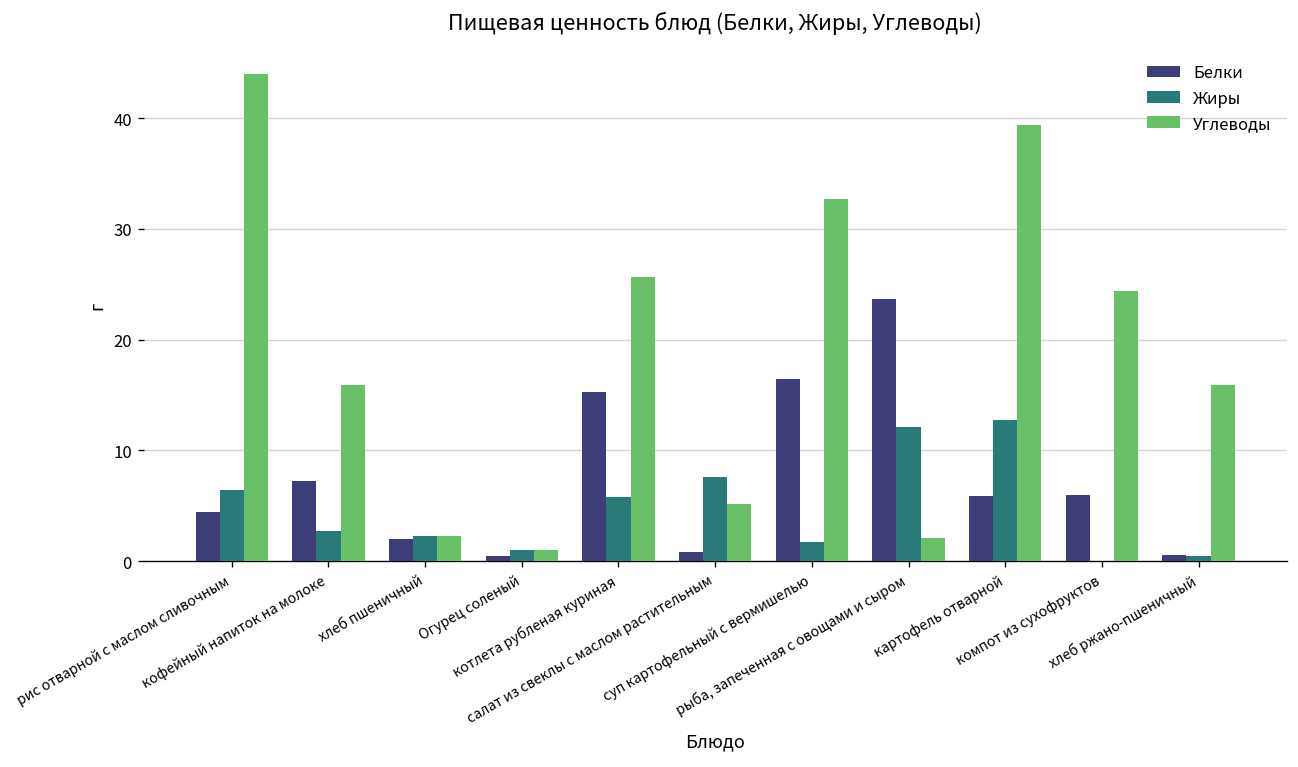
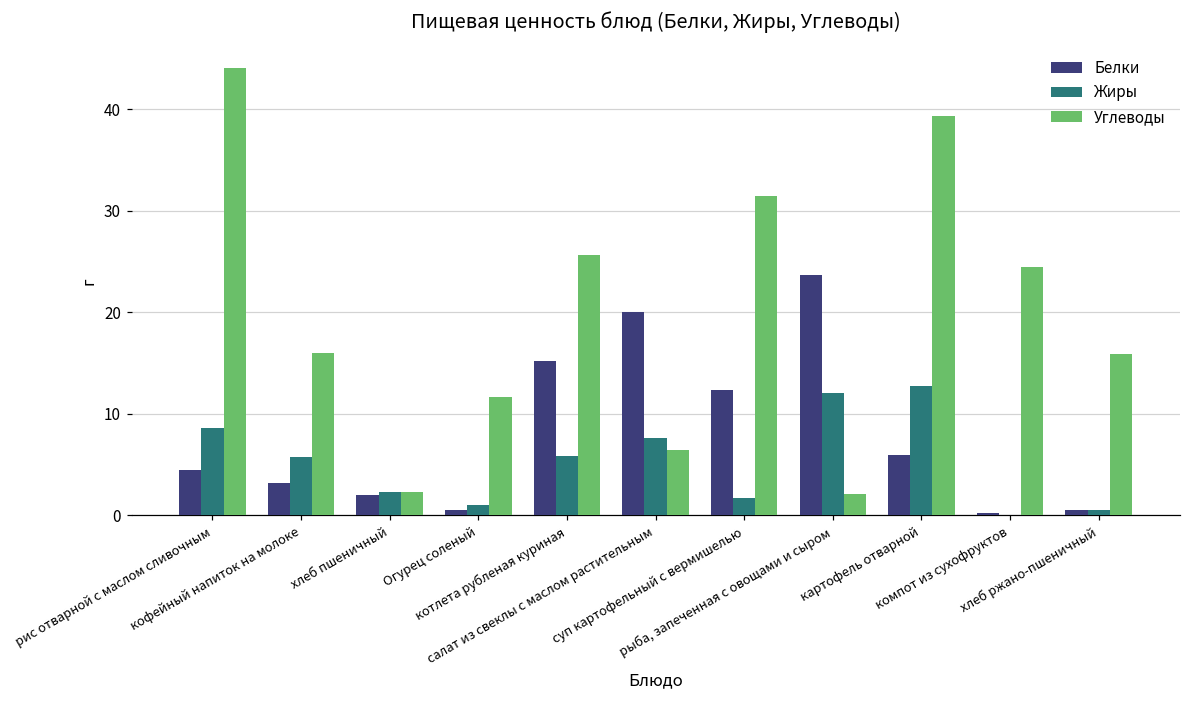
  {
    "Белки": {
      "рис отварной с маслом сливочным": 4,
-     "кофейный напиток на молоке": 7,
+     "кофейный напиток на молоке": 3,
      "хлеб пшеничный": 2,
      "Огурец соленый": 0,
      "котлета рубленая куриная": 15,
-     "салат из свеклы с маслом растительным": 1,
-     "суп картофельный с вермишелью": 16,
+     "салат из свеклы с маслом растительным": 20,
+     "суп картофельный с вермишелью": 12,
      "рыба, запеченная с овощами и сыром": 24,
      "картофель отварной": 6,
-     "компот из сухофруктов": 6,
+     "компот из сухофруктов": 0,
      "хлеб ржано-пшеничный": 1
    },
    "Жиры": {
-     "рис отварной с маслом сливочным": 6,
-     "кофейный напиток на молоке": 3,
+     "рис отварной с маслом сливочным": 9,
+     "кофейный напиток на молоке": 6,
      "хлеб пшеничный": 2,
      "Огурец соленый": 1,
      "котлета рубленая куриная": 6,
      "салат из свеклы с маслом растительным": 8,
      "суп картофельный с вермишелью": 2,
      "рыба, запеченная с овощами и сыром": 12,
      "картофель отварной": 13,
      "компот из сухофруктов": 0,
      "хлеб ржано-пшеничный": 0
    },
    "Углеводы": {
      "рис отварной с маслом сливочным": 44,
      "кофейный напиток на молоке": 16,
      "хлеб пшеничный": 2,
-     "Огурец соленый": 1,
+     "Огурец соленый": 12,
      "котлета рубленая куриная": 26,
-     "салат из свеклы с маслом растительным": 5,
-     "суп картофельный с вермишелью": 33,
+     "салат из свеклы с маслом растительным": 6,
+     "суп картофельный с вермишелью": 32,
      "рыба, запеченная с овощами и сыром": 2,
      "картофель отварной": 39,
      "компот из сухофруктов": 24,
      "хлеб ржано-пшеничный": 16
    }
  }
